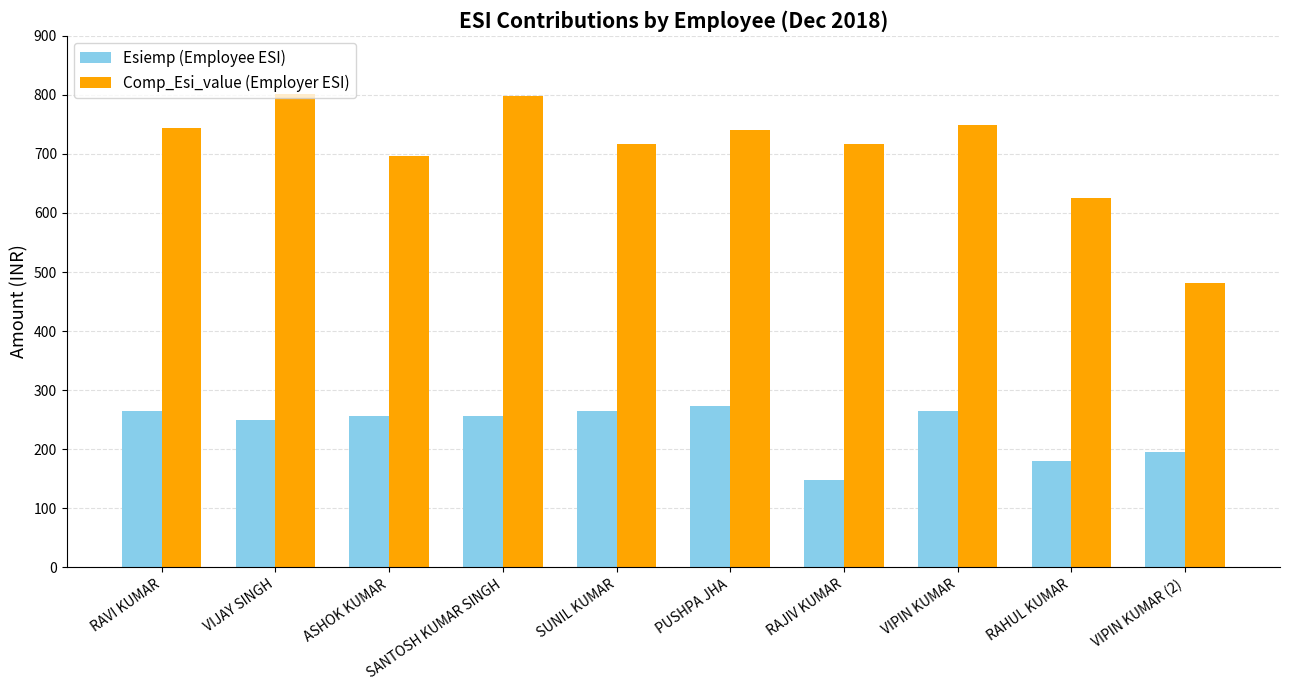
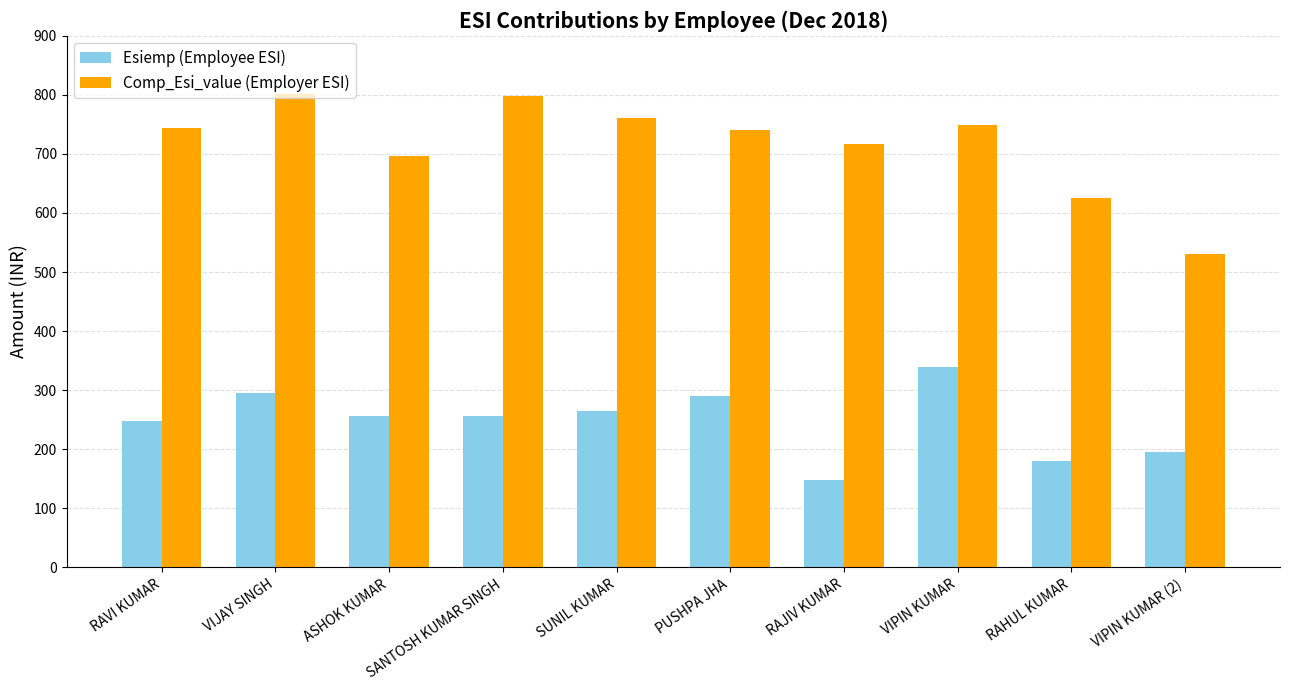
  {
    "Esiemp (Employee ESI)": {
-     "RAVI KUMAR": 260,
-     "VIJAY SINGH": 250,
+     "RAVI KUMAR": 250,
+     "VIJAY SINGH": 300,
      "ASHOK KUMAR": 260,
      "SANTOSH KUMAR SINGH": 260,
      "SUNIL KUMAR": 260,
-     "PUSHPA JHA": 270,
+     "PUSHPA JHA": 290,
      "RAJIV KUMAR": 150,
-     "VIPIN KUMAR": 270,
+     "VIPIN KUMAR": 340,
      "RAHUL KUMAR": 180,
      "VIPIN KUMAR (2)": 200
    },
    "Comp_Esi_value (Employer ESI)": {
      "RAVI KUMAR": 740,
      "ASHOK KUMAR": 700,
      "SANTOSH KUMAR SINGH": 800,
-     "SUNIL KUMAR": 720,
+     "SUNIL KUMAR": 760,
      "PUSHPA JHA": 740,
      "RAJIV KUMAR": 720,
      "VIPIN KUMAR": 750,
      "RAHUL KUMAR": 630,
-     "VIPIN KUMAR (2)": 480
+     "VIPIN KUMAR (2)": 530
    }
  }
